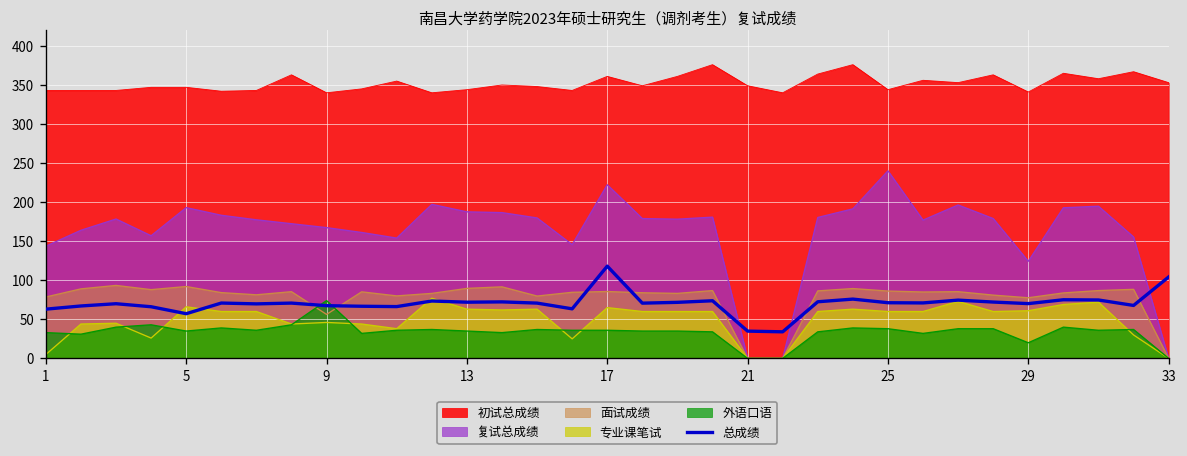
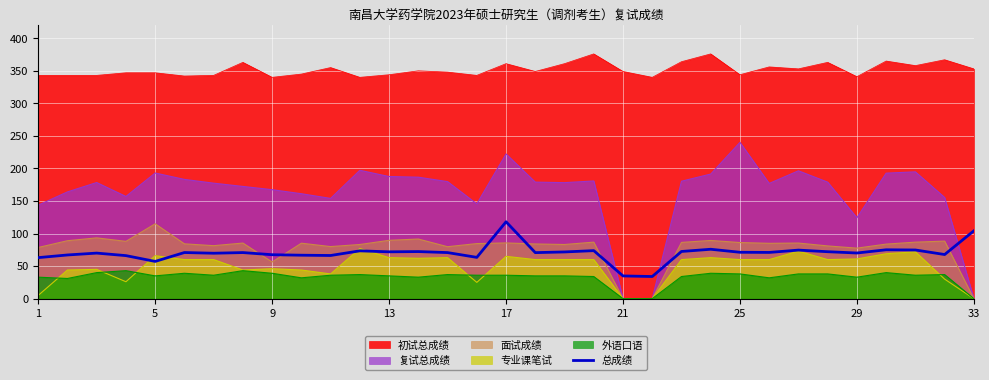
  {
    "初试总成绩": {
      "1": 340,
      "5": 350,
      "9": 340,
      "13": 340,
      "17": 360,
      "21": 350,
      "25": 340,
      "29": 340,
      "33": 350
    },
    "复试总成绩": {
      "1": 140,
      "5": 190,
      "9": 170,
      "13": 190,
      "17": 220,
      "25": 240,
      "29": 120
    },
    "面试成绩": {
      "1": 80,
-     "5": 90,
+     "5": 120,
      "9": 60,
      "13": 90,
      "17": 90,
      "25": 90,
      "29": 80
    },
    "专业课笔试": {
      "1": 10,
      "5": 70,
      "9": 50,
      "13": 60,
      "17": 70,
      "25": 60,
      "29": 60
    },
    "外语口语": {
      "1": 30,
      "5": 40,
-     "9": 70,
+     "9": 40,
      "13": 40,
      "17": 40,
      "25": 40,
-     "29": 20
+     "29": 30
    },
    "总成绩": {
      "1": 60,
      "5": 60,
      "9": 70,
      "13": 70,
      "17": 120,
      "21": 30,
      "25": 70,
      "29": 70,
      "33": 100
    }
  }
